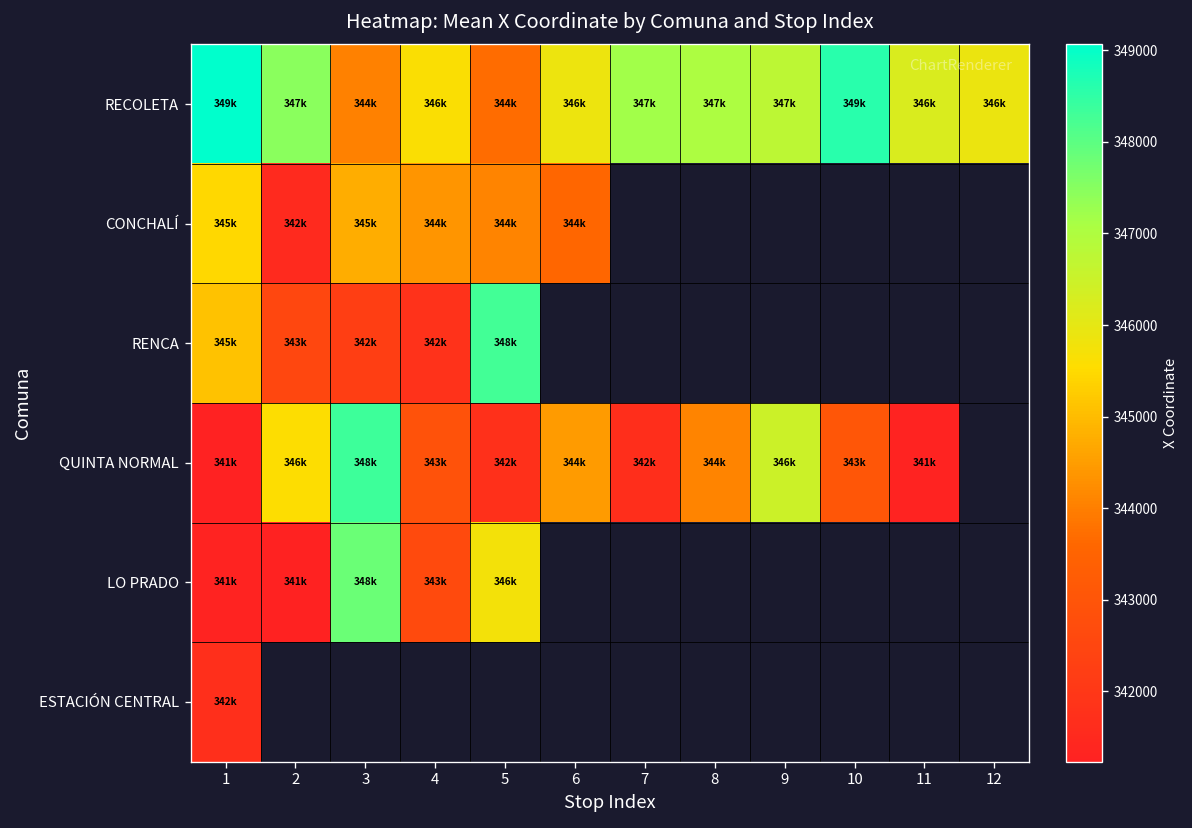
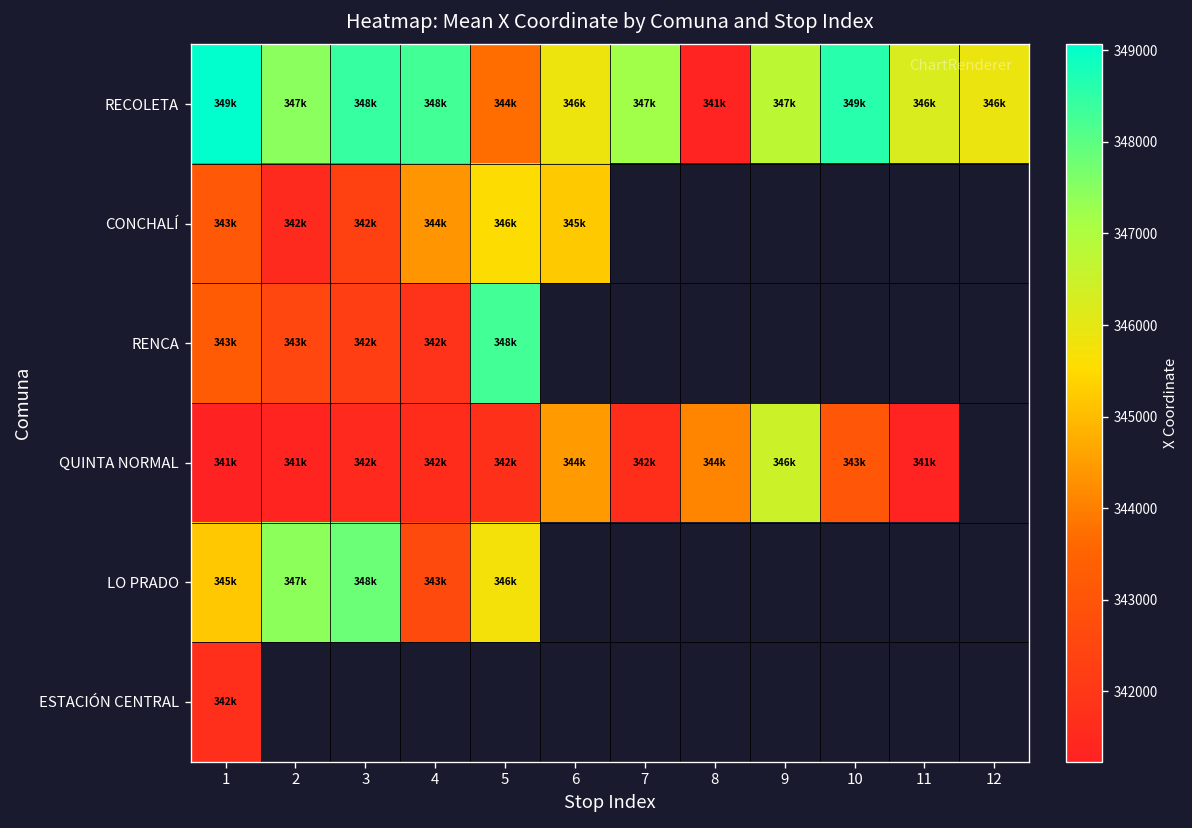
  {
    "RECOLETA": {
      "1": "349k",
      "2": "347k",
-     "3": "344k",
-     "4": "346k",
+     "3": "348k",
+     "4": "348k",
      "5": "344k",
      "6": "346k",
      "7": "347k",
-     "8": "347k",
+     "8": "341k",
      "9": "347k",
      "10": "349k",
      "11": "346k"
    },
    "CONCHALÍ": {
-     "1": "345k",
+     "1": "343k",
      "2": "342k",
-     "3": "345k",
+     "3": "342k",
      "4": "344k",
-     "5": "344k",
-     "6": "344k"
+     "5": "346k",
+     "6": "345k"
    },
    "RENCA": {
-     "1": "345k",
+     "1": "343k",
      "2": "343k",
      "3": "342k",
      "4": "342k",
      "5": "348k"
    },
    "QUINTA NORMAL": {
      "1": "341k",
-     "2": "346k",
-     "3": "348k",
-     "4": "343k",
+     "2": "341k",
+     "3": "342k",
+     "4": "342k",
      "5": "342k",
      "6": "344k",
      "7": "342k",
      "8": "344k",
      "9": "346k",
      "10": "343k",
      "11": "341k"
    },
    "LO PRADO": {
-     "1": "341k",
-     "2": "341k",
+     "1": "345k",
+     "2": "347k",
      "3": "348k",
      "4": "343k",
      "5": "346k"
    },
    "ESTACIÓN CENTRAL": {
      "1": "342k"
    }
  }
